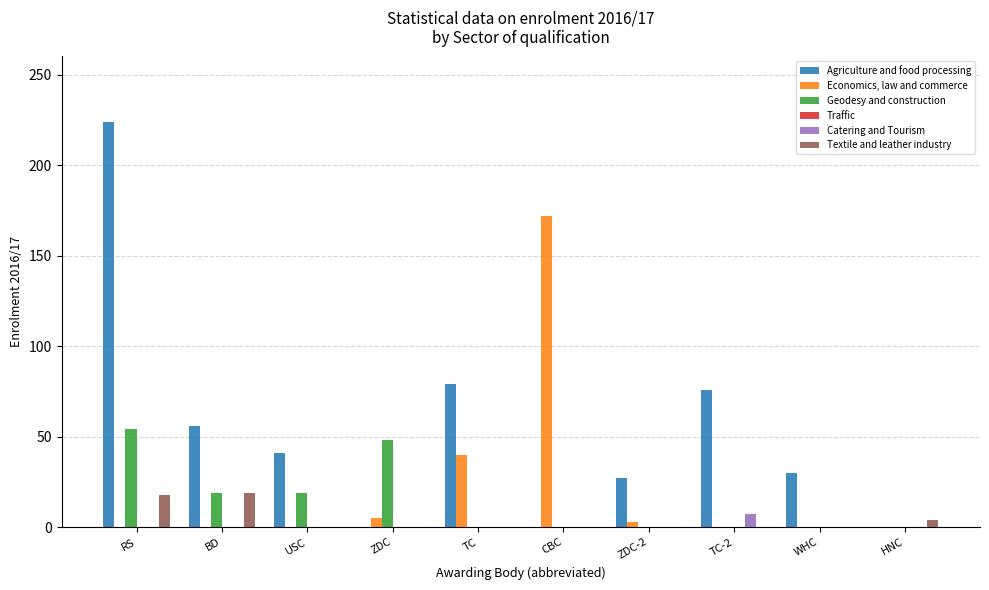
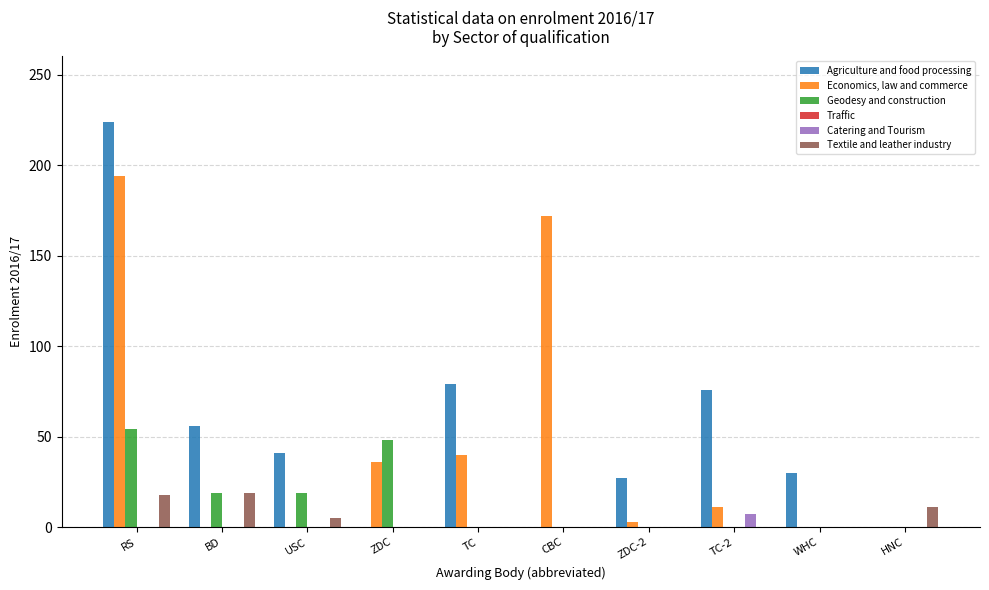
  {
    "Agriculture and food processing": {
      "RS": 224,
      "BD": 56,
      "USC": 41,
      "ZDC": 0,
      "TC": 79,
      "CBC": 0,
      "ZDC-2": 27,
      "TC-2": 76,
      "WHC": 30,
      "HNC": 0
    },
    "Economics, law and commerce": {
-     "RS": 0,
+     "RS": 194,
      "BD": 0,
      "USC": 0,
-     "ZDC": 5,
+     "ZDC": 36,
      "TC": 40,
      "CBC": 172,
      "ZDC-2": 3,
-     "TC-2": 0,
+     "TC-2": 11,
      "WHC": 0,
      "HNC": 0
    },
    "Geodesy and construction": {
      "RS": 54,
      "BD": 19,
      "USC": 19,
      "ZDC": 48,
      "TC": 0,
      "CBC": 0,
      "ZDC-2": 0,
      "TC-2": 0,
      "WHC": 0,
      "HNC": 0
    },
    "Traffic": {
      "RS": 0,
      "BD": 0,
      "USC": 0,
      "ZDC": 0,
      "TC": 0,
      "CBC": 0,
      "ZDC-2": 0,
      "TC-2": 0,
      "WHC": 0,
      "HNC": 0
    },
    "Catering and Tourism": {
      "RS": 0,
      "BD": 0,
      "USC": 0,
      "ZDC": 0,
      "TC": 0,
      "CBC": 0,
      "ZDC-2": 0,
      "TC-2": 7,
      "WHC": 0,
      "HNC": 0
    },
    "Textile and leather industry": {
      "RS": 18,
      "BD": 19,
-     "USC": 0,
+     "USC": 5,
      "ZDC": 0,
      "TC": 0,
      "CBC": 0,
      "ZDC-2": 0,
      "TC-2": 0,
      "WHC": 0,
-     "HNC": 4
+     "HNC": 11
    }
  }
